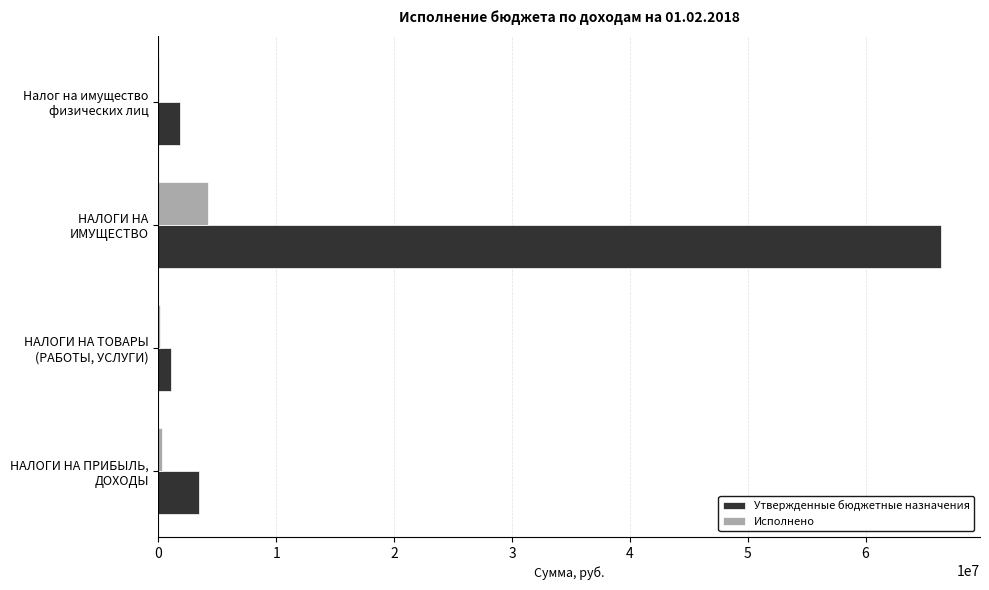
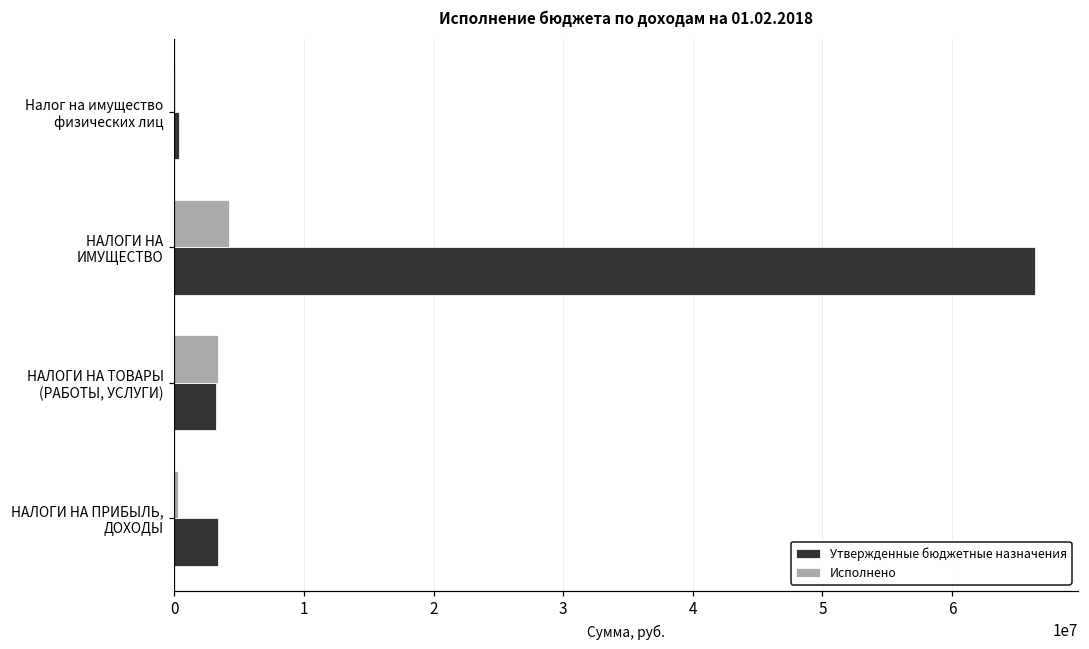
  {
    "Утвержденные бюджетные назначения": {
-     "Налог на имущество физических лиц": 1800000,
+     "Налог на имущество физических лиц": 400000,
      "НАЛОГИ НА ИМУЩЕСТВО": 66400000,
-     "НАЛОГИ НА ТОВАРЫ (РАБОТЫ, УСЛУГИ)": 1100000,
+     "НАЛОГИ НА ТОВАРЫ (РАБОТЫ, УСЛУГИ)": 3200000,
      "НАЛОГИ НА ПРИБЫЛЬ, ДОХОДЫ": 3400000
    },
    "Исполнено": {
      "НАЛОГИ НА ИМУЩЕСТВО": 4200000,
-     "НАЛОГИ НА ТОВАРЫ (РАБОТЫ, УСЛУГИ)": 100000,
+     "НАЛОГИ НА ТОВАРЫ (РАБОТЫ, УСЛУГИ)": 3300000,
      "НАЛОГИ НА ПРИБЫЛЬ, ДОХОДЫ": 300000
    }
  }
